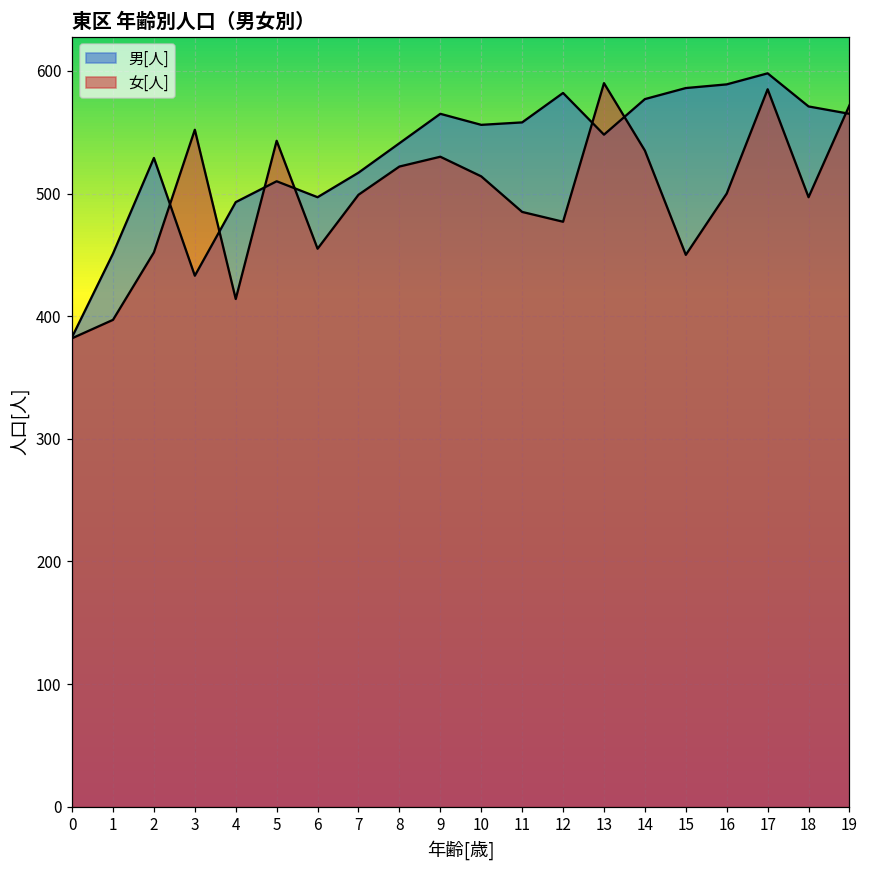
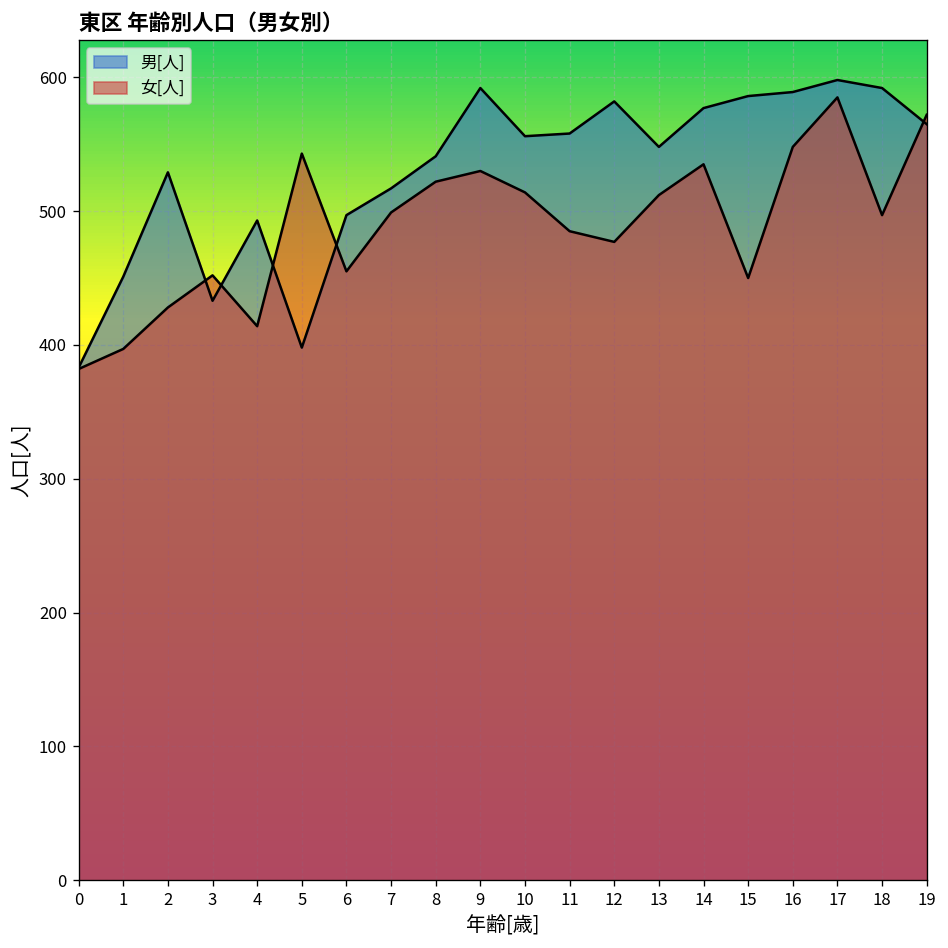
  {
    "男[人]": {
      "1": 451,
      "2": 529,
      "3": 433,
      "4": 493,
-     "5": 510,
+     "5": 398,
      "6": 497,
      "7": 517,
      "8": 541,
-     "9": 565,
+     "9": 592,
      "10": 556,
      "11": 558,
      "12": 582,
      "13": 548,
      "14": 577,
      "15": 586,
      "16": 589,
      "17": 598,
-     "18": 571,
+     "18": 592,
      "19": 565
    },
    "女[人]": {
      "1": 397,
-     "2": 452,
-     "3": 552,
+     "2": 428,
+     "3": 452,
      "4": 414,
      "5": 543,
      "6": 455,
      "7": 499,
      "8": 522,
      "9": 530,
      "10": 514,
      "11": 485,
      "12": 477,
-     "13": 590,
+     "13": 512,
      "14": 535,
      "15": 450,
-     "16": 500,
+     "16": 548,
      "17": 585,
      "18": 497,
      "19": 572
    }
  }
